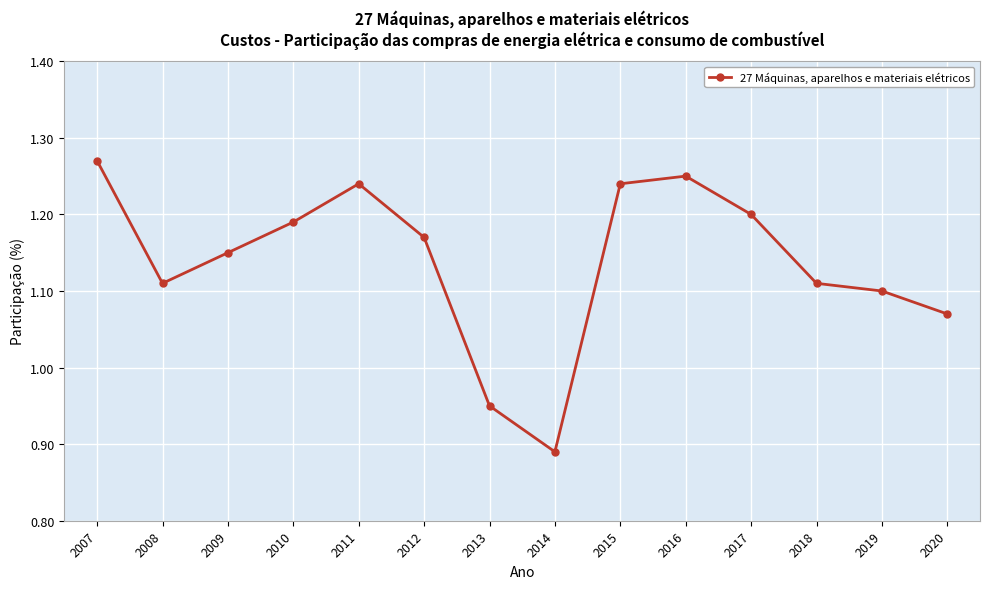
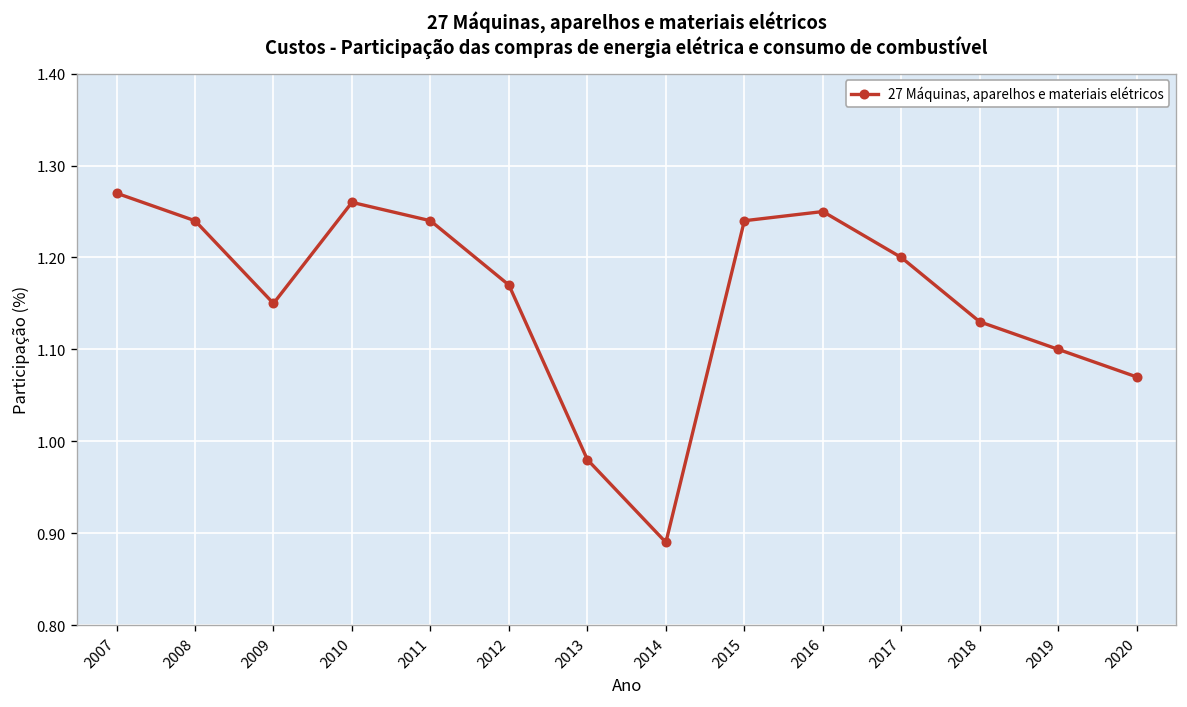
  {
    "2007": 1.27,
-   "2008": 1.11,
+   "2008": 1.24,
    "2009": 1.15,
-   "2010": 1.19,
+   "2010": 1.26,
    "2011": 1.24,
    "2012": 1.17,
-   "2013": 0.95,
+   "2013": 0.98,
    "2014": 0.89,
    "2015": 1.24,
    "2016": 1.25,
    "2017": 1.20,
-   "2018": 1.11,
+   "2018": 1.13,
    "2019": 1.10,
    "2020": 1.07
  }
